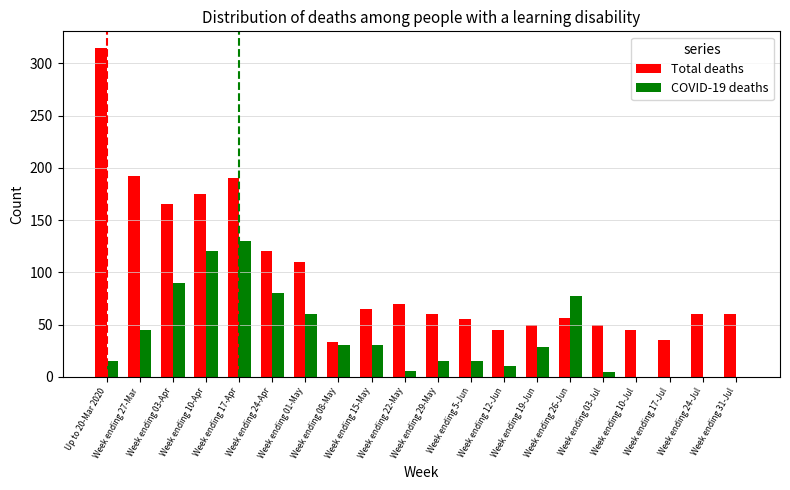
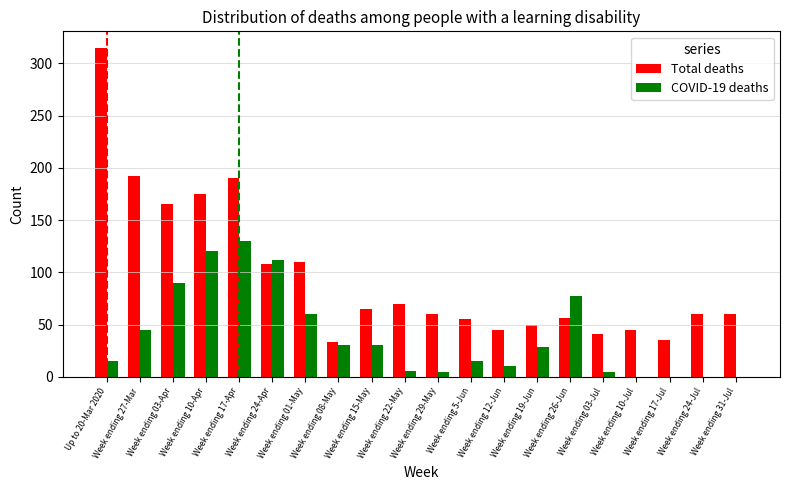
  {
    "Total deaths": {
      "Up to 20-Mar 2020": 315,
      "Week ending 27-Mar": 192,
      "Week ending 03-Apr": 165,
      "Week ending 10-Apr": 175,
      "Week ending 17-Apr": 190,
-     "Week ending 24-Apr": 120,
+     "Week ending 24-Apr": 108,
      "Week ending 01-May": 110,
      "Week ending 08-May": 33,
      "Week ending 15-May": 65,
      "Week ending 22-May": 70,
      "Week ending 29-May": 60,
      "Week ending 5-Jun": 55,
      "Week ending 12-Jun": 45,
      "Week ending 19-Jun": 50,
      "Week ending 26-Jun": 56,
-     "Week ending 03-Jul": 50,
+     "Week ending 03-Jul": 41,
      "Week ending 10-Jul": 45,
      "Week ending 17-Jul": 35,
      "Week ending 24-Jul": 60,
      "Week ending 31-Jul": 60
    },
    "COVID-19 deaths": {
      "Up to 20-Mar 2020": 15,
      "Week ending 27-Mar": 45,
      "Week ending 03-Apr": 90,
      "Week ending 10-Apr": 120,
      "Week ending 17-Apr": 130,
-     "Week ending 24-Apr": 80,
+     "Week ending 24-Apr": 112,
      "Week ending 01-May": 60,
      "Week ending 08-May": 30,
      "Week ending 15-May": 30,
      "Week ending 22-May": 6,
-     "Week ending 29-May": 15,
+     "Week ending 29-May": 5,
      "Week ending 5-Jun": 15,
      "Week ending 12-Jun": 10,
      "Week ending 19-Jun": 29,
      "Week ending 26-Jun": 77,
      "Week ending 03-Jul": 5,
      "Week ending 10-Jul": 0,
      "Week ending 17-Jul": 0,
      "Week ending 24-Jul": 0,
      "Week ending 31-Jul": 0
    }
  }
